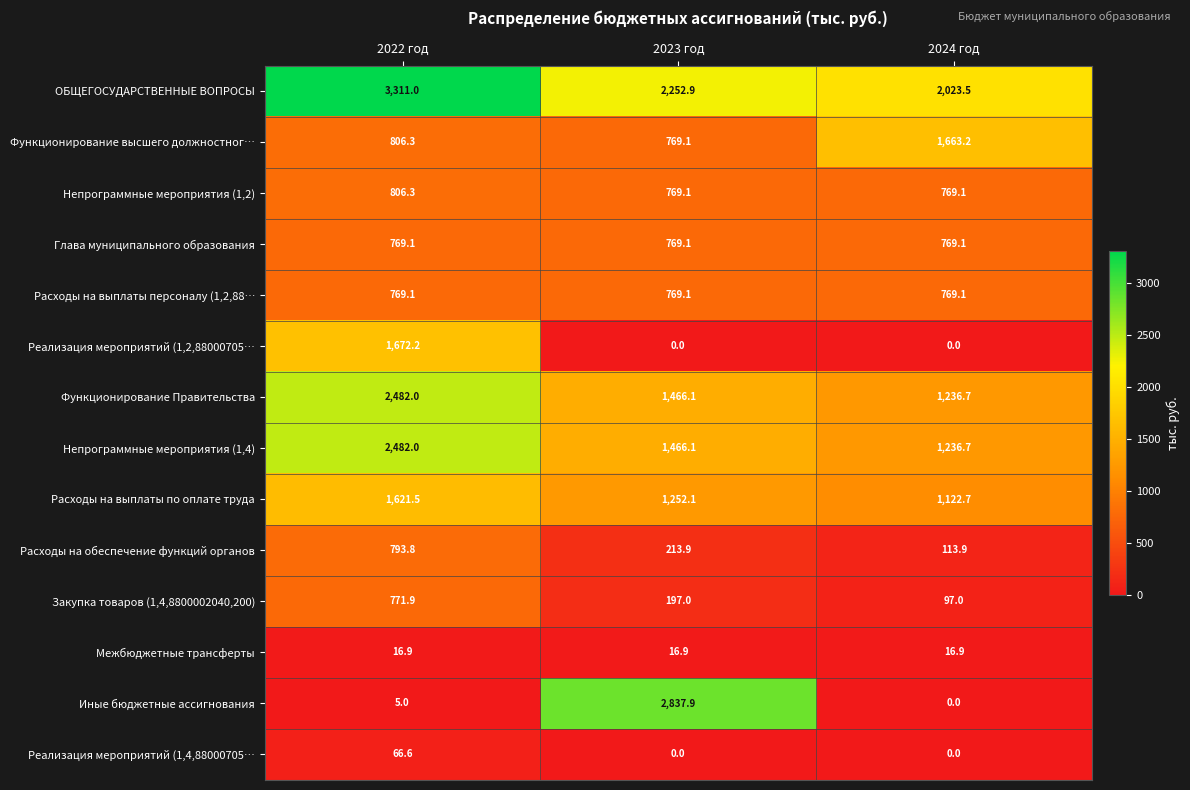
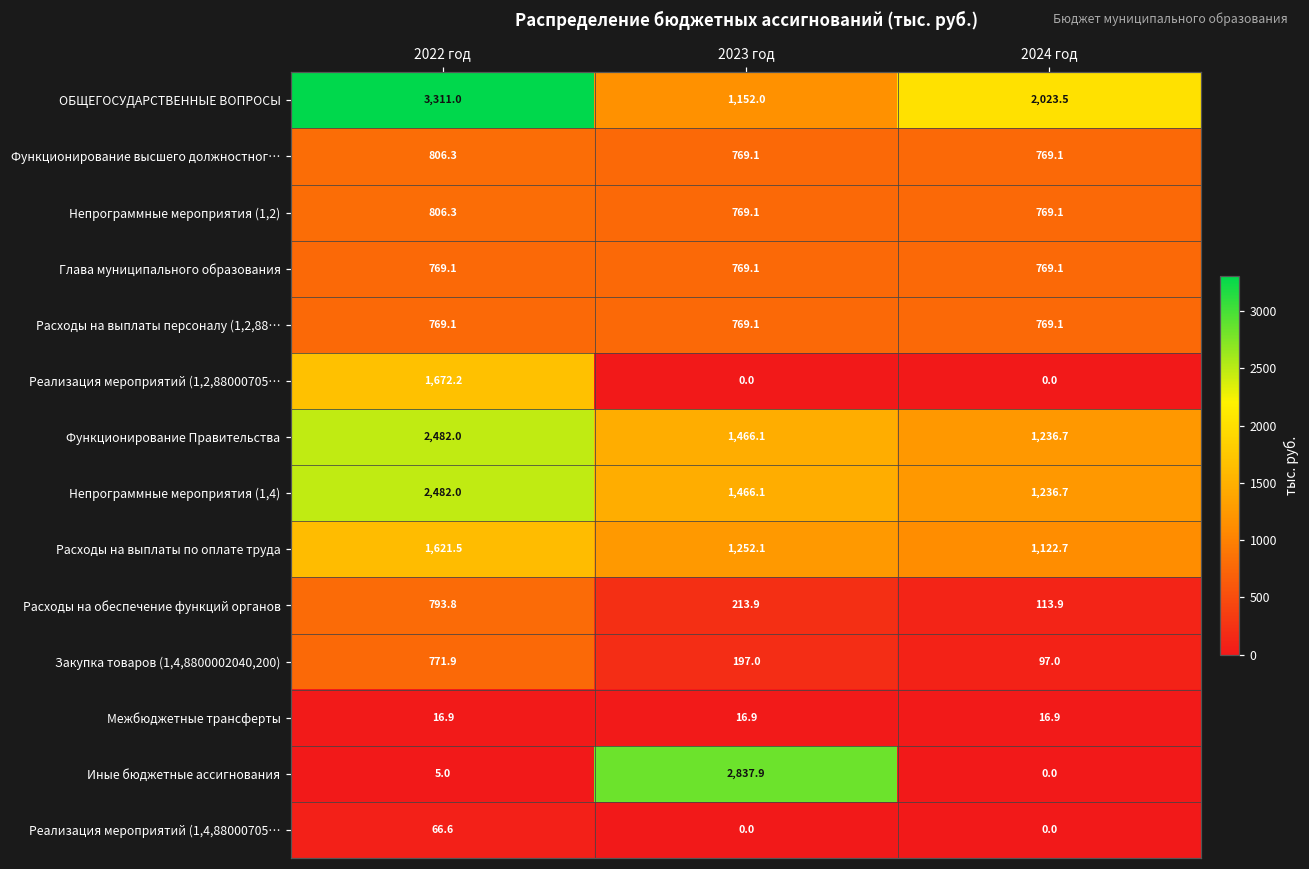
  {
    "ОБЩЕГОСУДАРСТВЕННЫЕ ВОПРОСЫ": {
      "2022 год": "3,311.0",
-     "2023 год": "2,252.9",
+     "2023 год": "1,152.0",
      "2024 год": "2,023.5"
    },
    "Функционирование высшего должностног…": {
      "2022 год": "806.3",
      "2023 год": "769.1",
-     "2024 год": "1,663.2"
+     "2024 год": "769.1"
    },
    "Непрограммные мероприятия (1,2)": {
      "2022 год": "806.3",
      "2023 год": "769.1",
      "2024 год": "769.1"
    },
    "Глава муниципального образования": {
      "2022 год": "769.1",
      "2023 год": "769.1",
      "2024 год": "769.1"
    },
    "Расходы на выплаты персоналу (1,2,88…": {
      "2022 год": "769.1",
      "2023 год": "769.1",
      "2024 год": "769.1"
    },
    "Реализация мероприятий (1,2,88000705…": {
      "2022 год": "1,672.2",
      "2023 год": "0.0",
      "2024 год": "0.0"
    },
    "Функционирование Правительства": {
      "2022 год": "2,482.0",
      "2023 год": "1,466.1",
      "2024 год": "1,236.7"
    },
    "Непрограммные мероприятия (1,4)": {
      "2022 год": "2,482.0",
      "2023 год": "1,466.1",
      "2024 год": "1,236.7"
    },
    "Расходы на выплаты по оплате труда": {
      "2022 год": "1,621.5",
      "2023 год": "1,252.1",
      "2024 год": "1,122.7"
    },
    "Расходы на обеспечение функций органов": {
      "2022 год": "793.8",
      "2023 год": "213.9",
      "2024 год": "113.9"
    },
    "Закупка товаров (1,4,8800002040,200)": {
      "2022 год": "771.9",
      "2023 год": "197.0",
      "2024 год": "97.0"
    },
    "Межбюджетные трансферты": {
      "2022 год": "16.9",
      "2023 год": "16.9",
      "2024 год": "16.9"
    },
    "Иные бюджетные ассигнования": {
      "2022 год": "5.0",
      "2023 год": "2,837.9",
      "2024 год": "0.0"
    },
    "Реализация мероприятий (1,4,88000705…": {
      "2022 год": "66.6",
      "2023 год": "0.0",
      "2024 год": "0.0"
    }
  }
